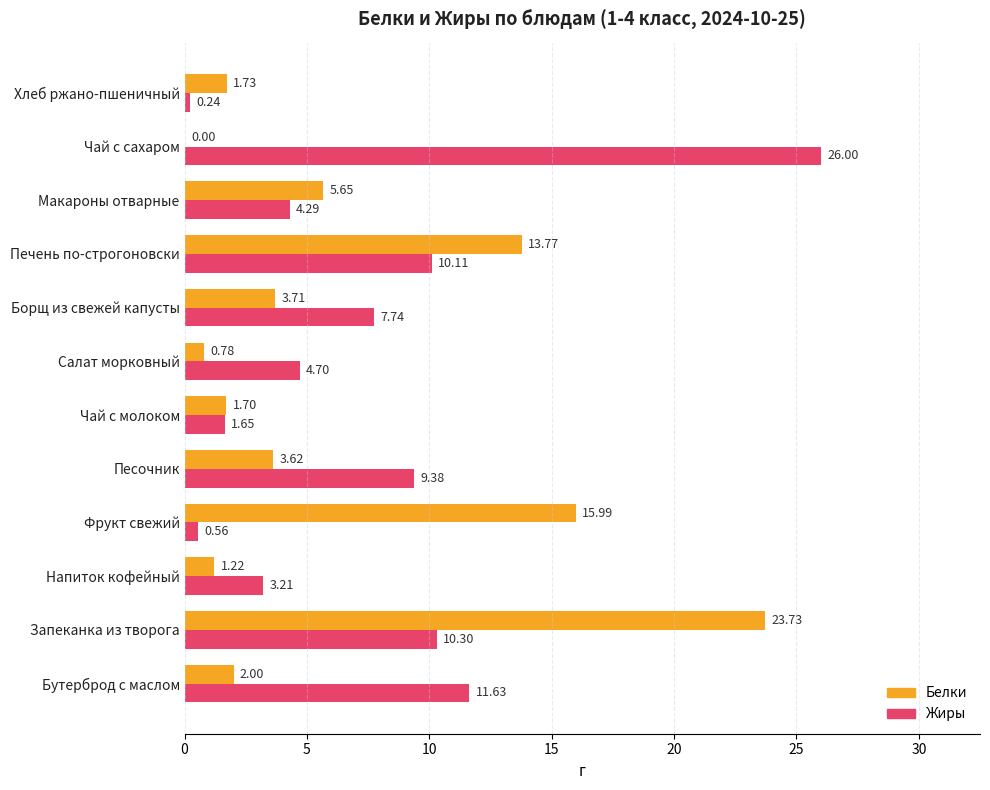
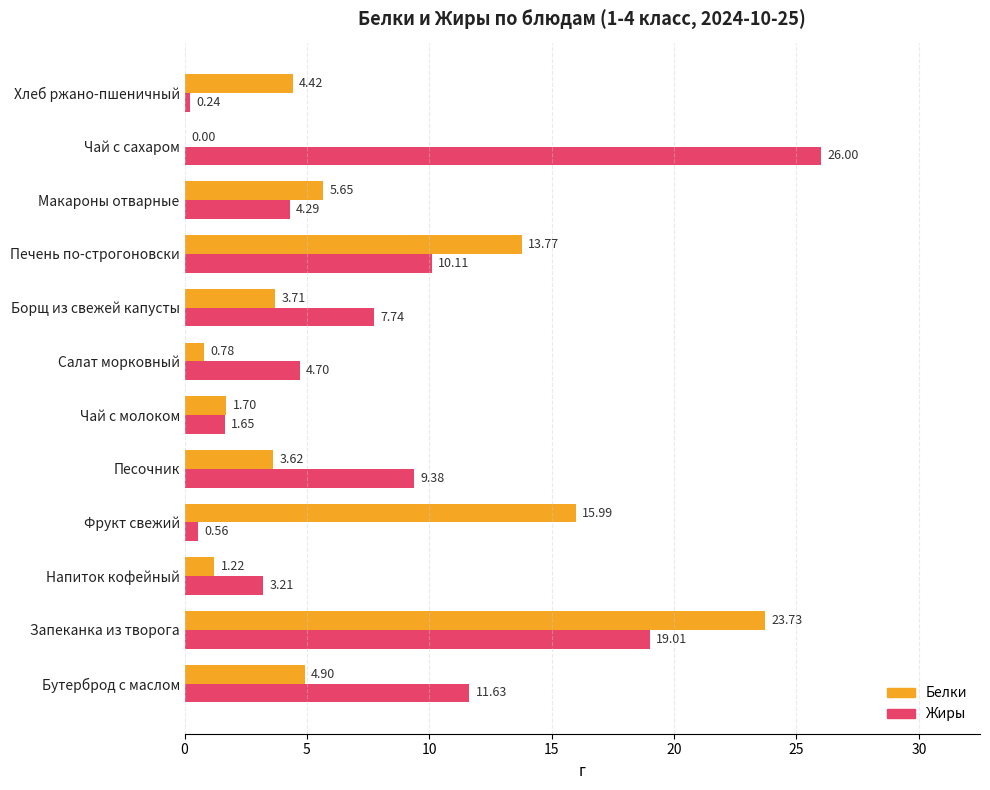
  {
    "Белки": {
-     "Хлеб ржано-пшеничный": 1.73,
+     "Хлеб ржано-пшеничный": 4.42,
      "Чай с сахаром": 0.00,
      "Макароны отварные": 5.65,
      "Печень по-строгоновски": 13.77,
      "Борщ из свежей капусты": 3.71,
      "Салат морковный": 0.78,
      "Чай с молоком": 1.70,
      "Песочник": 3.62,
      "Фрукт свежий": 15.99,
      "Напиток кофейный": 1.22,
      "Запеканка из творога": 23.73,
-     "Бутерброд с маслом": 2.00
+     "Бутерброд с маслом": 4.90
    },
    "Жиры": {
      "Хлеб ржано-пшеничный": 0.24,
      "Чай с сахаром": 26.00,
      "Макароны отварные": 4.29,
      "Печень по-строгоновски": 10.11,
      "Борщ из свежей капусты": 7.74,
      "Салат морковный": 4.70,
      "Чай с молоком": 1.65,
      "Песочник": 9.38,
      "Фрукт свежий": 0.56,
      "Напиток кофейный": 3.21,
-     "Запеканка из творога": 10.30,
+     "Запеканка из творога": 19.01,
      "Бутерброд с маслом": 11.63
    }
  }
